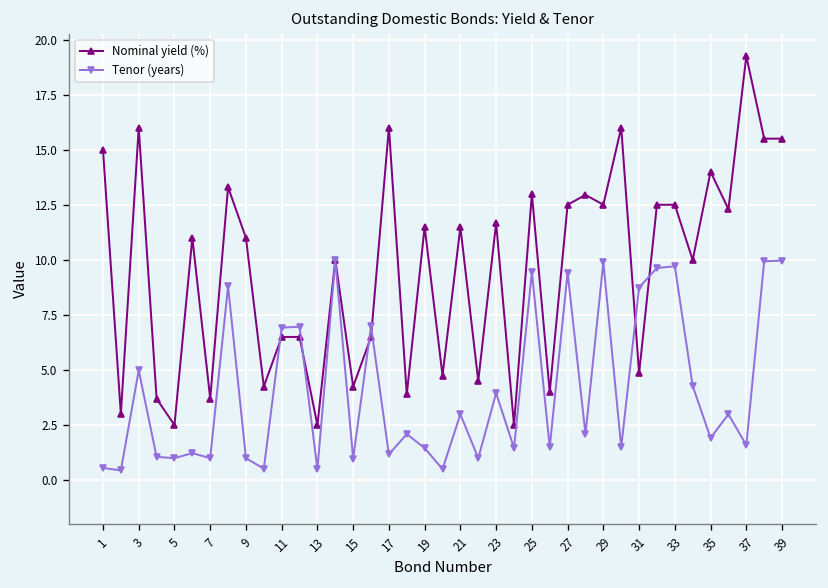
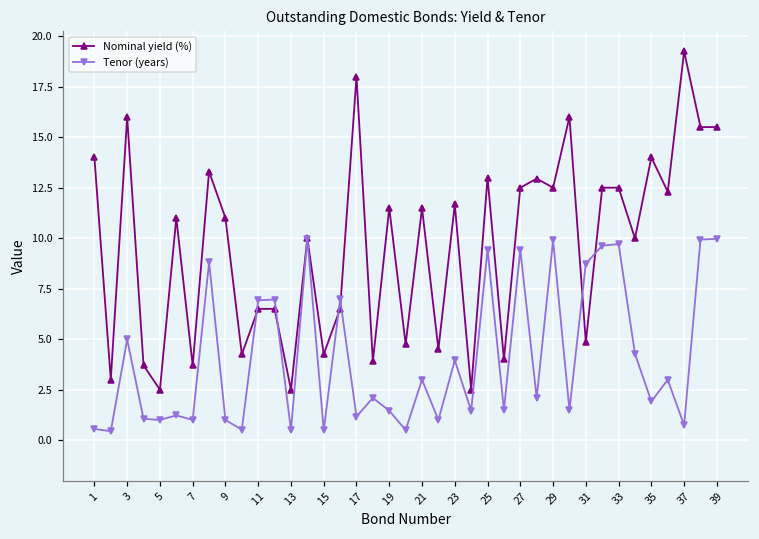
  {
    "Nominal yield (%)": {
-     "1": 15,
+     "1": 14,
      "3": 16,
      "5": 2.5,
      "7": 3.7,
      "9": 11,
      "11": 6.5,
      "13": 2.5,
      "15": 4.3,
-     "17": 16,
+     "17": 18,
      "19": 11.5,
      "21": 11.5,
      "23": 11.7,
      "25": 13,
      "27": 12.5,
      "29": 12.5,
      "31": 4.9,
      "33": 12.5,
      "35": 14,
      "37": 19.3,
      "39": 15.5
    },
    "Tenor (years)": {
      "1": 0.6,
      "3": 5.0,
      "5": 1.0,
      "7": 1.0,
      "9": 1.0,
      "11": 6.9,
      "13": 0.5,
-     "15": 1.0,
+     "15": 0.5,
      "17": 1.2,
      "19": 1.5,
      "21": 3.0,
      "23": 4.0,
      "25": 9.4,
      "27": 9.4,
      "29": 9.9,
      "31": 8.7,
      "33": 9.7,
      "35": 1.9,
-     "37": 1.6,
+     "37": 0.7,
      "39": 10.0
    }
  }
